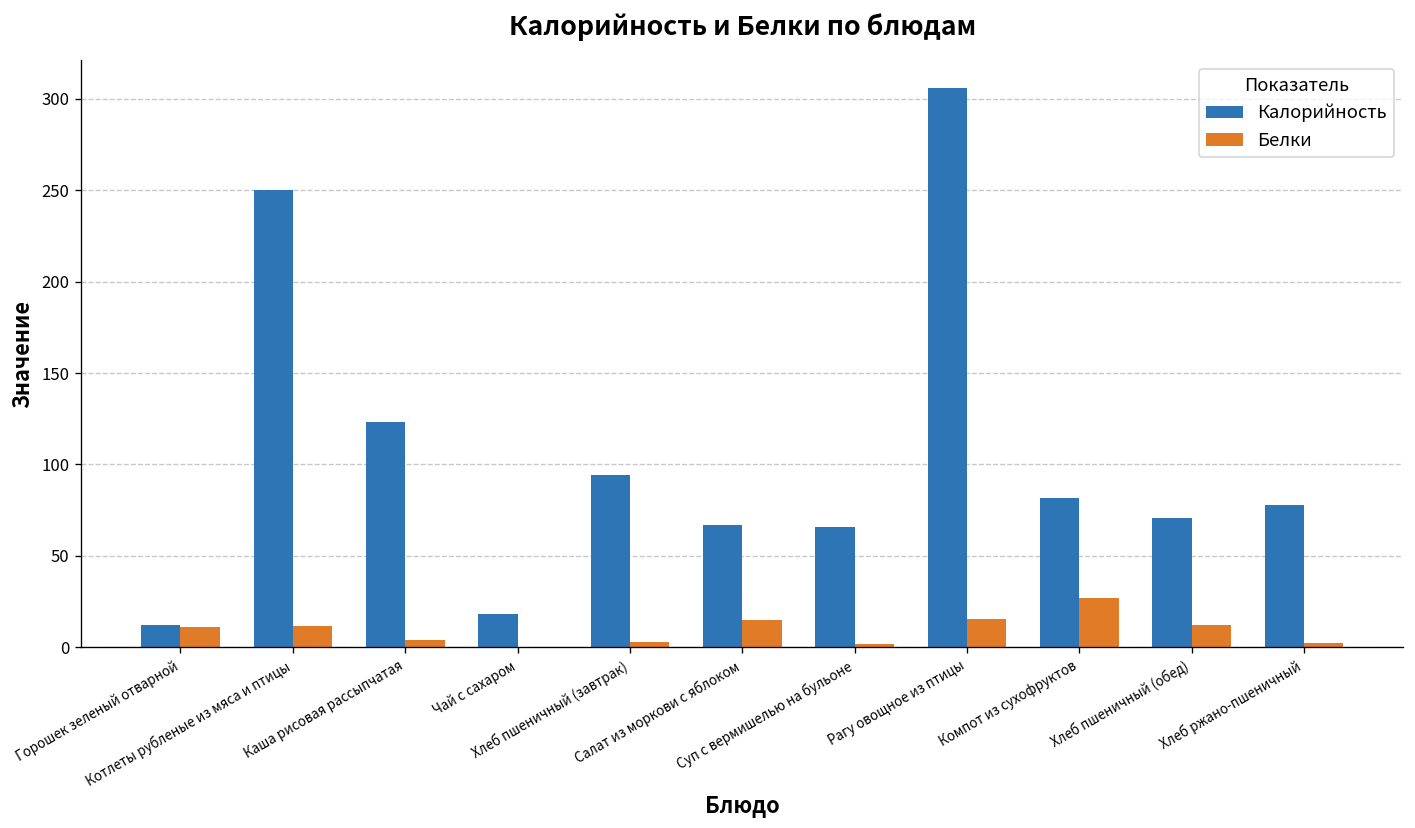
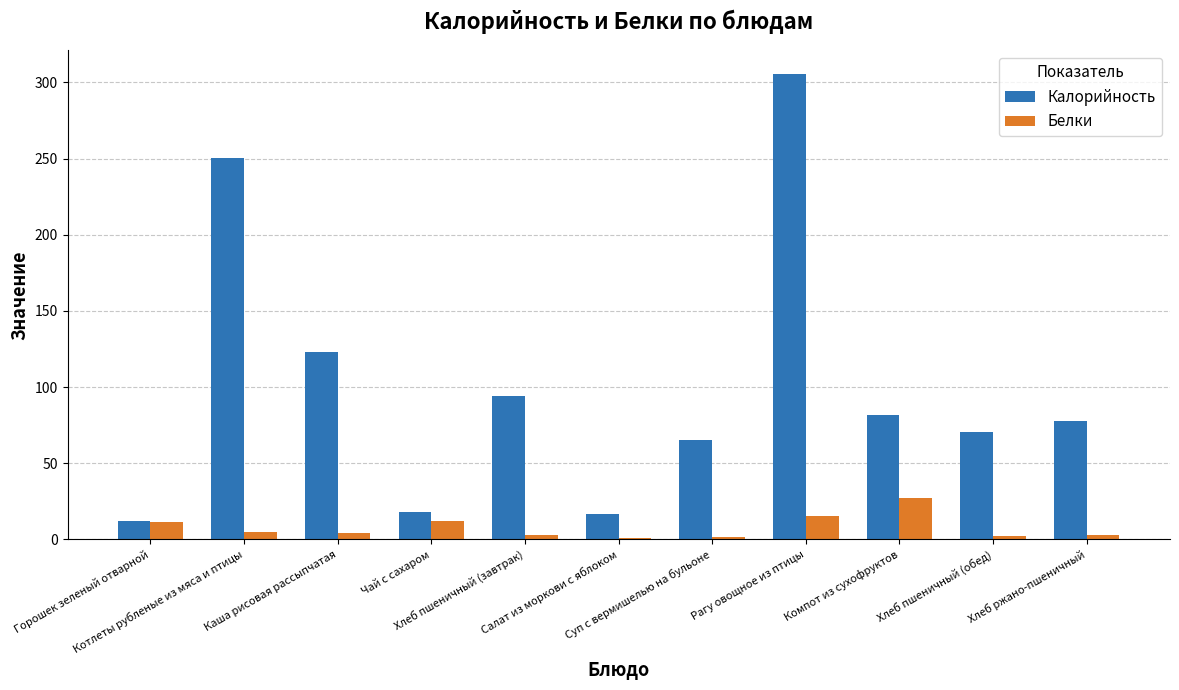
  {
    "Калорийность": {
      "Горошек зеленый отварной": 12,
      "Котлеты рубленые из мяса и птицы": 250,
      "Каша рисовая рассыпчатая": 123,
      "Чай с сахаром": 18,
      "Хлеб пшеничный (завтрак)": 94,
-     "Салат из моркови с яблоком": 67,
+     "Салат из моркови с яблоком": 17,
      "Суп с вермишелью на бульоне": 65,
      "Рагу овощное из птицы": 306,
      "Компот из сухофруктов": 82,
      "Хлеб пшеничный (обед)": 71,
      "Хлеб ржано-пшеничный": 78
    },
    "Белки": {
      "Горошек зеленый отварной": 11,
-     "Котлеты рубленые из мяса и птицы": 11,
+     "Котлеты рубленые из мяса и птицы": 5,
      "Каша рисовая рассыпчатая": 4,
-     "Чай с сахаром": 0,
+     "Чай с сахаром": 12,
      "Хлеб пшеничный (завтрак)": 3,
-     "Салат из моркови с яблоком": 15,
+     "Салат из моркови с яблоком": 1,
      "Рагу овощное из птицы": 16,
      "Компот из сухофруктов": 27,
-     "Хлеб пшеничный (обед)": 12,
+     "Хлеб пшеничный (обед)": 2,
      "Хлеб ржано-пшеничный": 3
    }
  }
